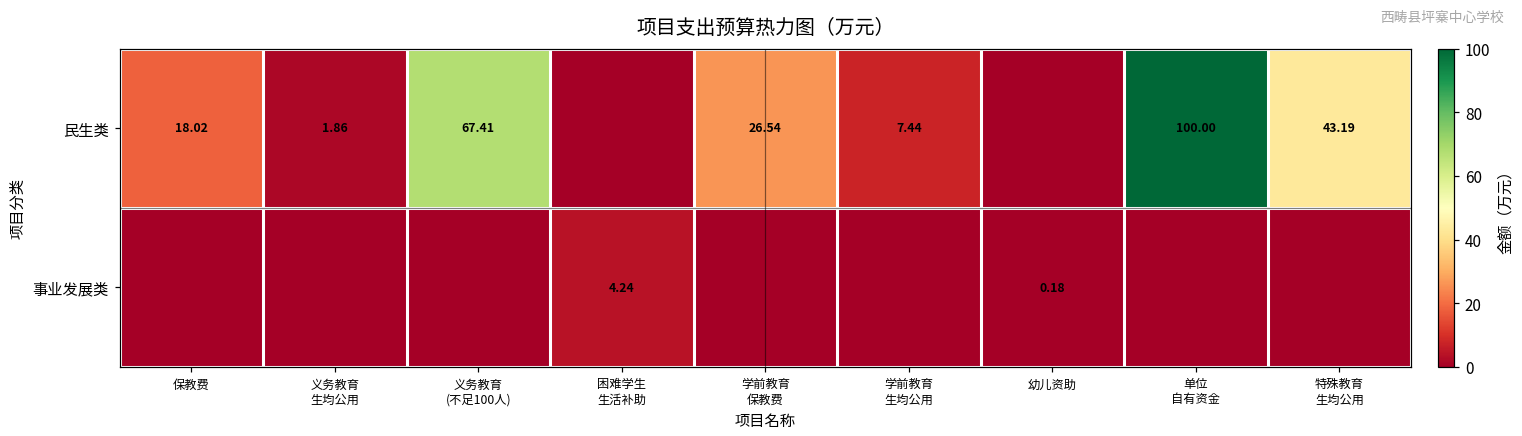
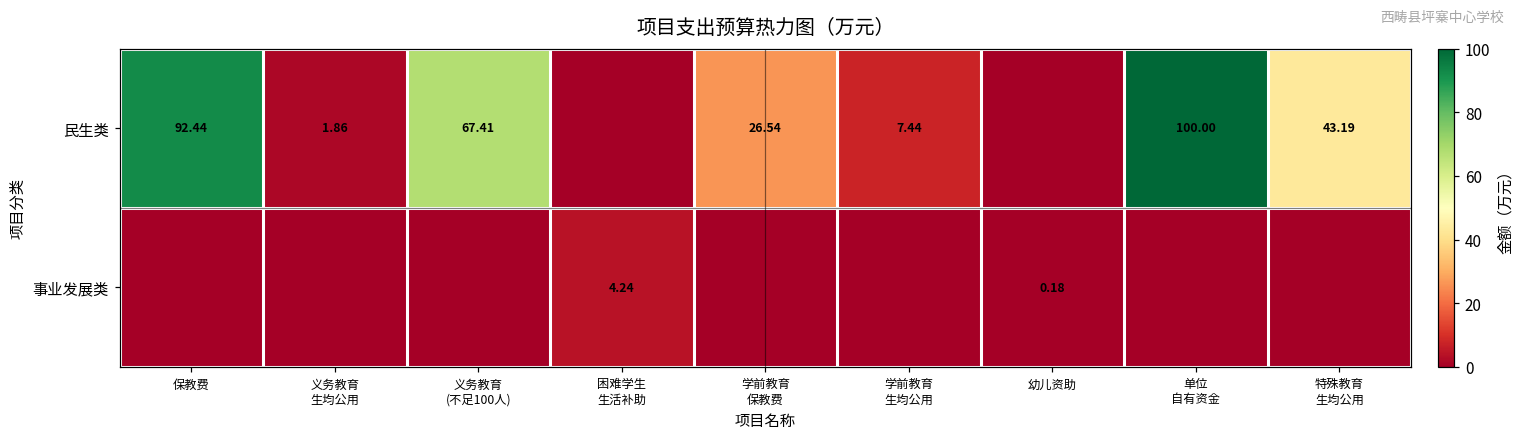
  {
    "民生类": {
-     "保教费": 18.02,
+     "保教费": 92.44,
      "义务教育 生均公用": 1.86,
      "义务教育 (不足100人)": 67.41,
      "学前教育 保教费": 26.54,
      "学前教育 生均公用": 7.44,
      "单位 自有资金": 100.00,
      "特殊教育 生均公用": 43.19
    },
    "事业发展类": {
      "困难学生 生活补助": 4.24,
      "幼儿资助": 0.18
    }
  }
